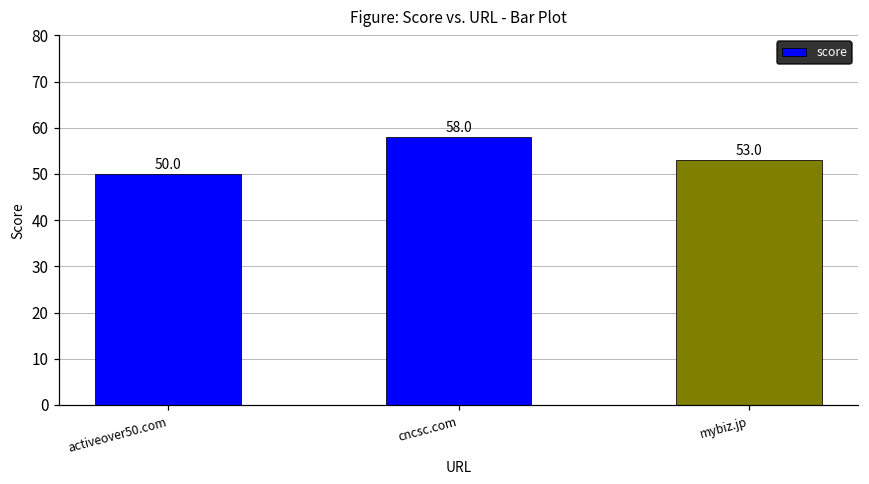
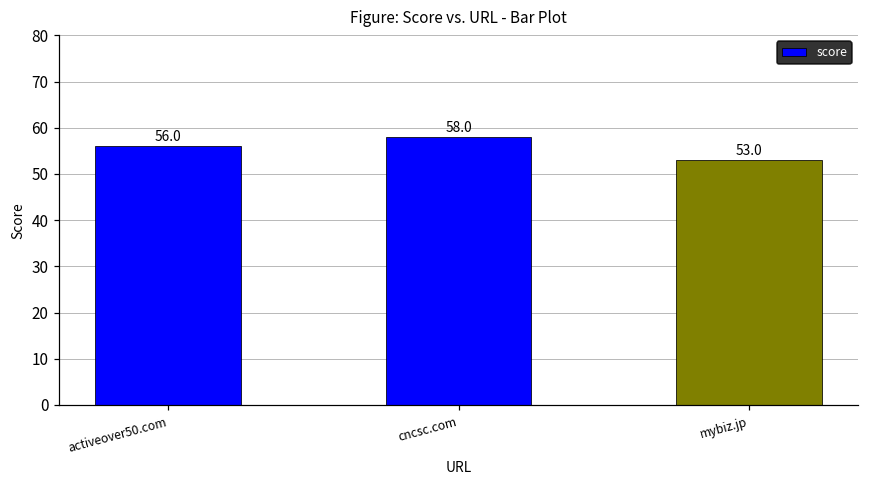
  {
-   "activeover50.com": 50.0,
+   "activeover50.com": 56.0,
    "cncsc.com": 58.0,
    "mybiz.jp": 53.0
  }
